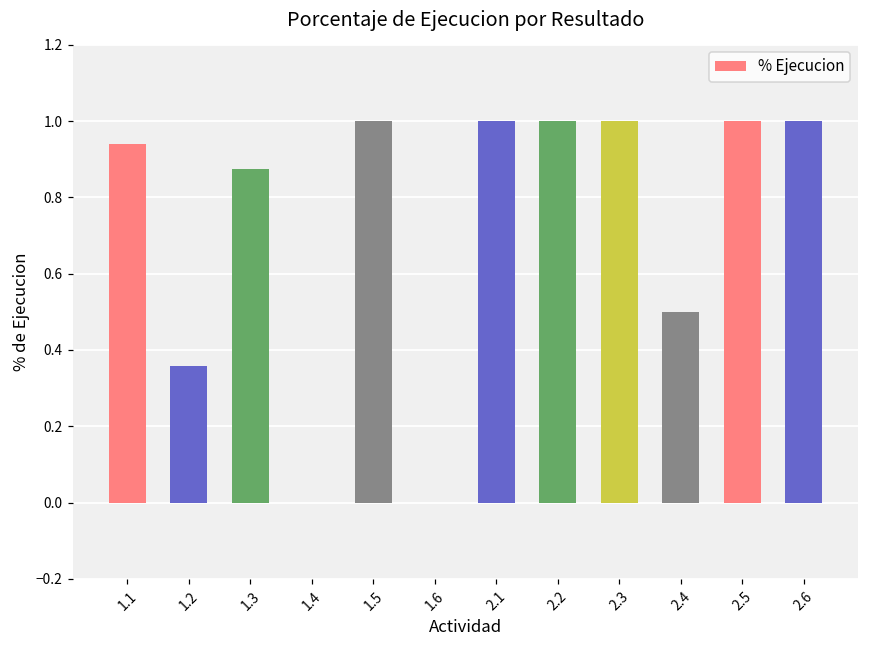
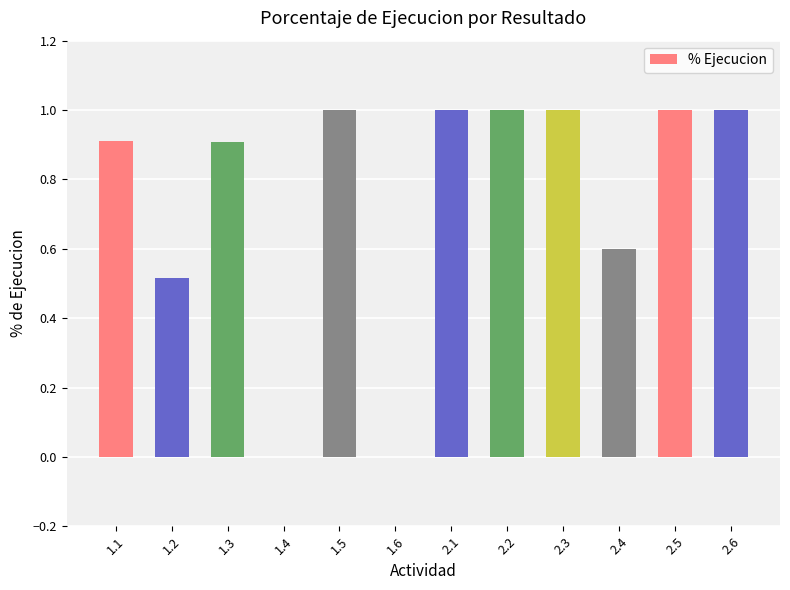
  {
-   "1.1": 0.94,
-   "1.2": 0.36,
-   "1.3": 0.88,
+   "1.1": 0.91,
+   "1.2": 0.52,
+   "1.3": 0.91,
    "1.4": 0.00,
    "1.5": 1.00,
    "1.6": 0.00,
    "2.1": 1.00,
    "2.2": 1.00,
    "2.3": 1.00,
-   "2.4": 0.5,
+   "2.4": 0.6,
    "2.5": 1.00,
    "2.6": 1.00
  }
